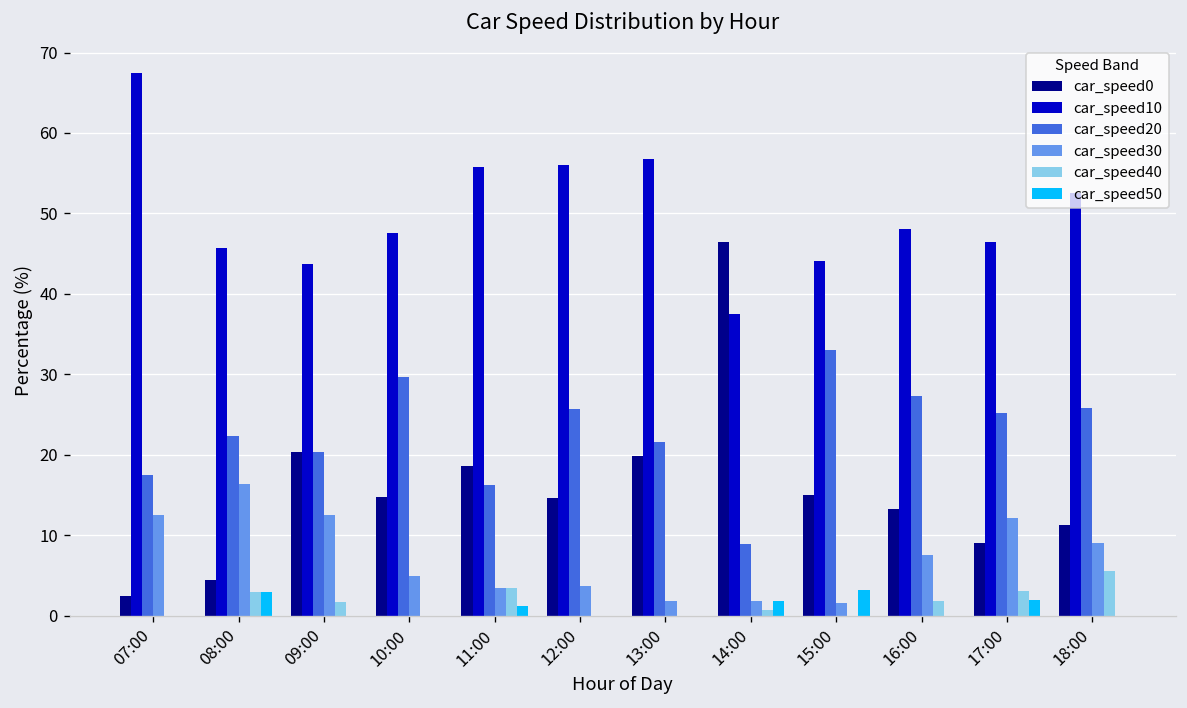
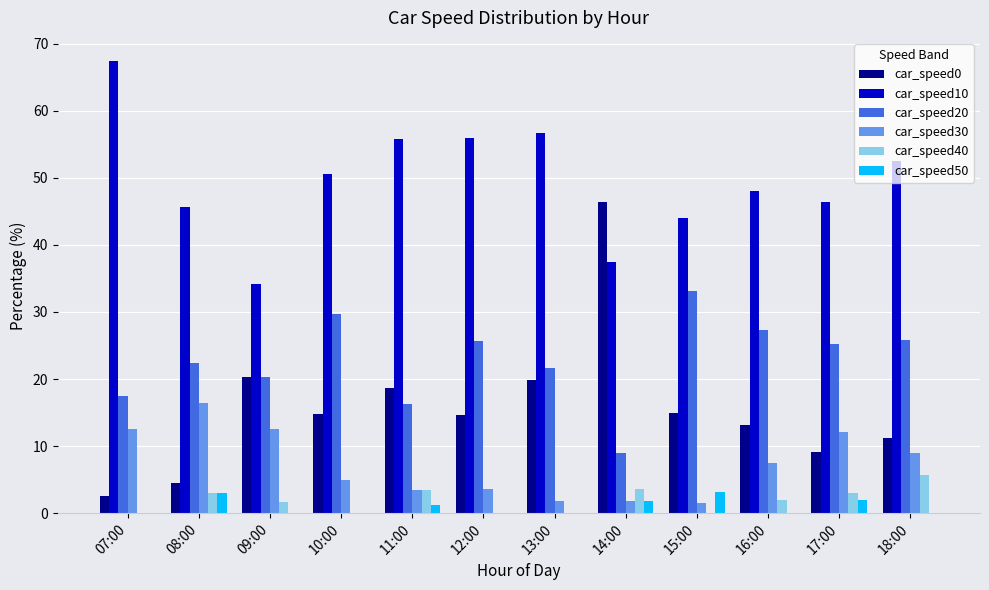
  {
    "car_speed0": {
      "07:00": 3,
      "08:00": 4,
      "09:00": 20,
      "10:00": 15,
      "11:00": 19,
      "12:00": 15,
      "13:00": 20,
      "14:00": 46,
      "15:00": 15,
      "16:00": 13,
      "17:00": 9,
      "18:00": 11
    },
    "car_speed10": {
      "07:00": 68,
      "08:00": 46,
-     "09:00": 44,
-     "10:00": 48,
+     "09:00": 34,
+     "10:00": 51,
      "11:00": 56,
      "12:00": 56,
      "13:00": 57,
      "14:00": 38,
      "15:00": 44,
      "16:00": 48,
      "17:00": 46
    },
    "car_speed40": {
      "07:00": 0,
      "08:00": 3,
      "09:00": 2,
      "10:00": 0,
      "11:00": 3,
      "12:00": 0,
      "13:00": 0,
-     "14:00": 1,
+     "14:00": 4,
      "15:00": 0,
      "16:00": 2,
      "17:00": 3,
      "18:00": 6
    },
    "car_speed50": {
      "07:00": 0,
      "08:00": 3,
      "09:00": 0,
      "10:00": 0,
      "11:00": 1,
      "12:00": 0,
      "13:00": 0,
      "14:00": 2,
      "15:00": 3,
      "16:00": 0,
      "17:00": 2,
      "18:00": 0
    }
  }
